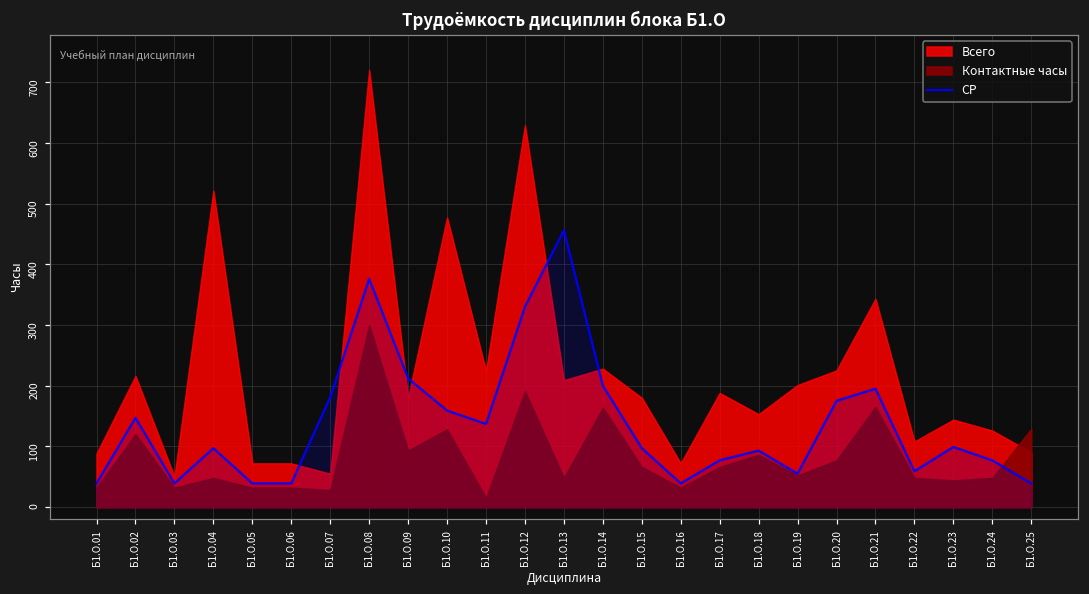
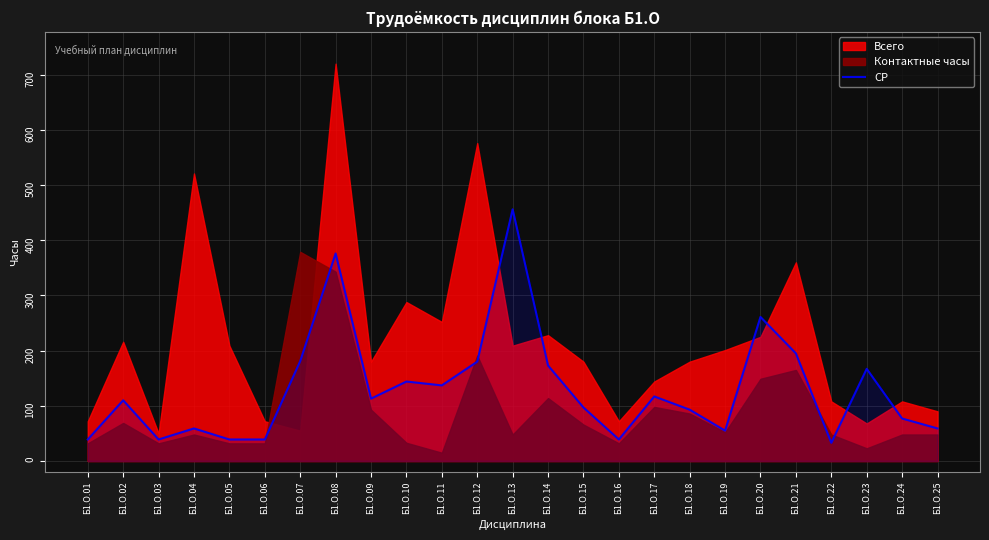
  {
    "Всего": {
-     "Б1.О.01": 90,
+     "Б1.О.01": 70,
      "Б1.О.02": 220,
      "Б1.О.03": 50,
      "Б1.О.04": 520,
-     "Б1.О.05": 70,
+     "Б1.О.05": 210,
      "Б1.О.06": 70,
      "Б1.О.07": 60,
      "Б1.О.08": 720,
      "Б1.О.09": 180,
-     "Б1.О.10": 480,
-     "Б1.О.11": 220,
-     "Б1.О.12": 630,
+     "Б1.О.10": 290,
+     "Б1.О.11": 250,
+     "Б1.О.12": 580,
      "Б1.О.13": 210,
      "Б1.О.14": 230,
      "Б1.О.15": 180,
      "Б1.О.16": 70,
-     "Б1.О.17": 190,
-     "Б1.О.18": 150,
+     "Б1.О.17": 140,
+     "Б1.О.18": 180,
      "Б1.О.19": 200,
      "Б1.О.20": 230,
-     "Б1.О.21": 340,
+     "Б1.О.21": 360,
      "Б1.О.22": 110,
-     "Б1.О.23": 140,
-     "Б1.О.24": 130,
+     "Б1.О.23": 70,
+     "Б1.О.24": 110,
      "Б1.О.25": 90
    },
    "СР": {
      "Б1.О.01": 40,
-     "Б1.О.02": 150,
+     "Б1.О.02": 110,
      "Б1.О.03": 40,
-     "Б1.О.04": 100,
+     "Б1.О.04": 60,
      "Б1.О.05": 40,
      "Б1.О.06": 40,
      "Б1.О.07": 180,
      "Б1.О.08": 380,
-     "Б1.О.09": 210,
-     "Б1.О.10": 160,
+     "Б1.О.09": 110,
+     "Б1.О.10": 140,
      "Б1.О.11": 140,
-     "Б1.О.12": 330,
+     "Б1.О.12": 180,
      "Б1.О.13": 460,
-     "Б1.О.14": 200,
+     "Б1.О.14": 170,
      "Б1.О.15": 100,
      "Б1.О.16": 40,
-     "Б1.О.17": 80,
+     "Б1.О.17": 120,
      "Б1.О.18": 90,
-     "Б1.О.20": 180,
+     "Б1.О.20": 260,
      "Б1.О.21": 200,
-     "Б1.О.22": 60,
-     "Б1.О.23": 100,
+     "Б1.О.22": 30,
+     "Б1.О.23": 170,
      "Б1.О.24": 80,
-     "Б1.О.25": 40
+     "Б1.О.25": 60
    },
    "Контактные часы": {
      "Б1.О.01": 30,
-     "Б1.О.02": 120,
+     "Б1.О.02": 70,
      "Б1.О.03": 30,
      "Б1.О.04": 50,
      "Б1.О.05": 30,
      "Б1.О.06": 30,
-     "Б1.О.07": 30,
-     "Б1.О.08": 300,
+     "Б1.О.07": 380,
+     "Б1.О.08": 340,
      "Б1.О.09": 90,
-     "Б1.О.10": 130,
+     "Б1.О.10": 30,
      "Б1.О.11": 20,
      "Б1.О.12": 190,
      "Б1.О.13": 50,
-     "Б1.О.14": 160,
+     "Б1.О.14": 110,
      "Б1.О.15": 70,
      "Б1.О.16": 30,
-     "Б1.О.17": 70,
+     "Б1.О.17": 100,
      "Б1.О.18": 90,
-     "Б1.О.20": 80,
+     "Б1.О.20": 150,
      "Б1.О.21": 170,
      "Б1.О.22": 50,
-     "Б1.О.23": 40,
+     "Б1.О.23": 20,
      "Б1.О.24": 50,
-     "Б1.О.25": 130
+     "Б1.О.25": 50
    }
  }
